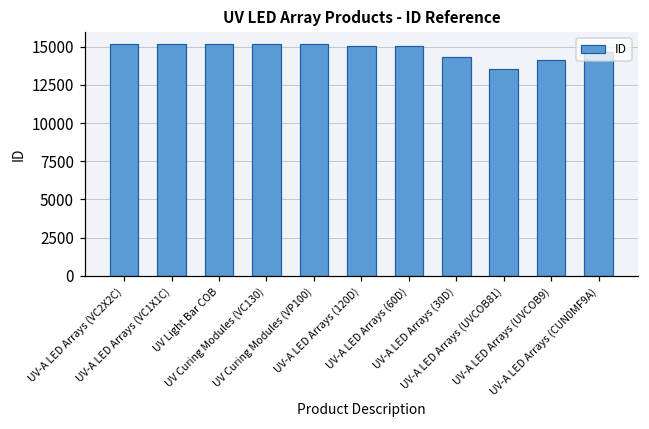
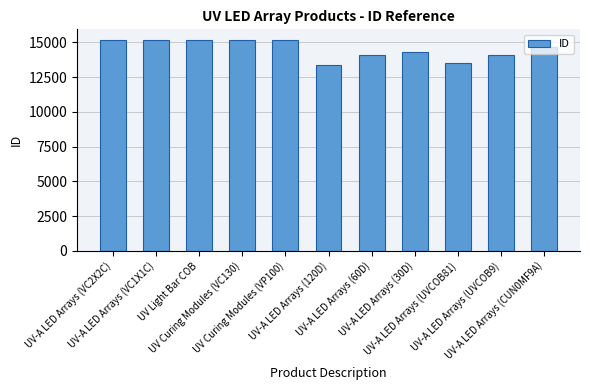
  {
    "UV-A LED Arrays (VC2X2C)": 15200,
    "UV-A LED Arrays (VC1X1C)": 15200,
    "UV Light Bar COB": 15200,
    "UV Curing Modules (VC130)": 15200,
    "UV Curing Modules (VP100)": 15200,
-   "UV-A LED Arrays (120D)": 15100,
-   "UV-A LED Arrays (60D)": 15100,
+   "UV-A LED Arrays (120D)": 13400,
+   "UV-A LED Arrays (60D)": 14100,
    "UV-A LED Arrays (30D)": 14300,
    "UV-A LED Arrays (UVCOB81)": 13500,
    "UV-A LED Arrays (UVCOB9)": 14100
  }
